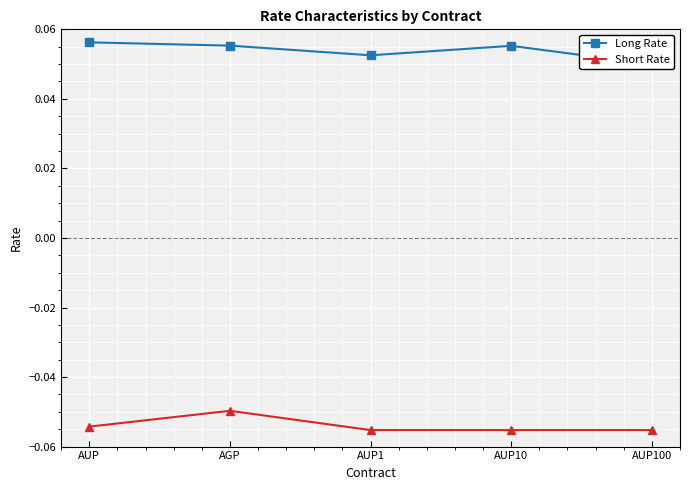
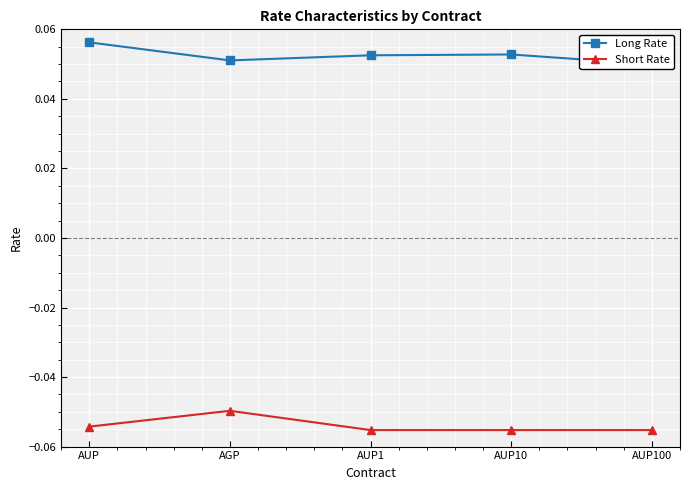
  {
    "Long Rate": {
      "AUP": 0.056,
-     "AGP": 0.055,
+     "AGP": 0.051,
      "AUP1": 0.053,
-     "AUP10": 0.055
+     "AUP10": 0.053
    },
    "Short Rate": {
      "AUP": -0.054,
      "AGP": -0.050,
      "AUP1": -0.055,
      "AUP10": -0.055,
      "AUP100": -0.055
    }
  }
